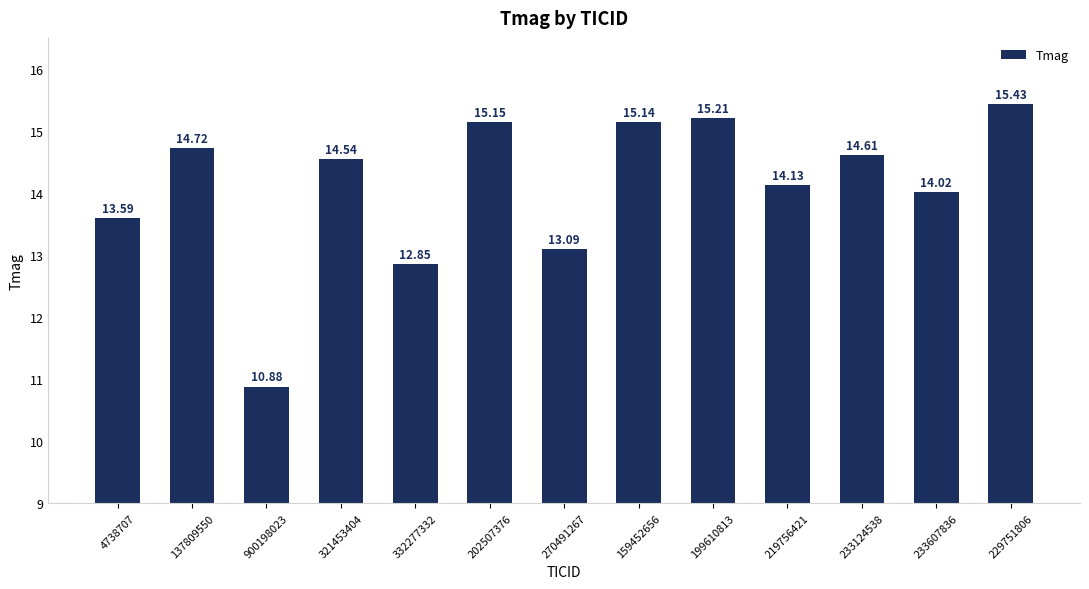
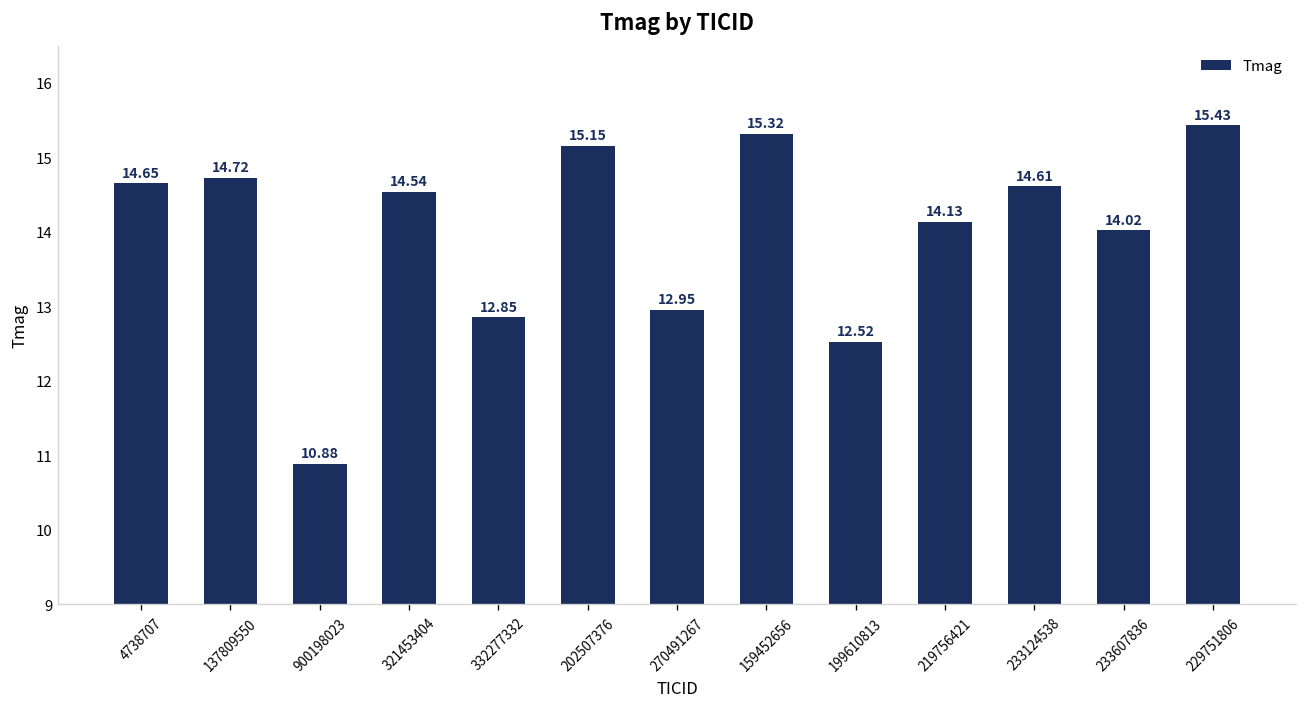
  {
-   "4738707": 13.59,
+   "4738707": 14.65,
    "137809550": 14.72,
    "900198023": 10.88,
    "321453404": 14.54,
    "332277332": 12.85,
    "202507376": 15.15,
-   "270491267": 13.09,
-   "159452656": 15.14,
-   "199610813": 15.21,
+   "270491267": 12.95,
+   "159452656": 15.32,
+   "199610813": 12.52,
    "219756421": 14.13,
    "233124538": 14.61,
    "233607836": 14.02,
    "229751806": 15.43
  }
